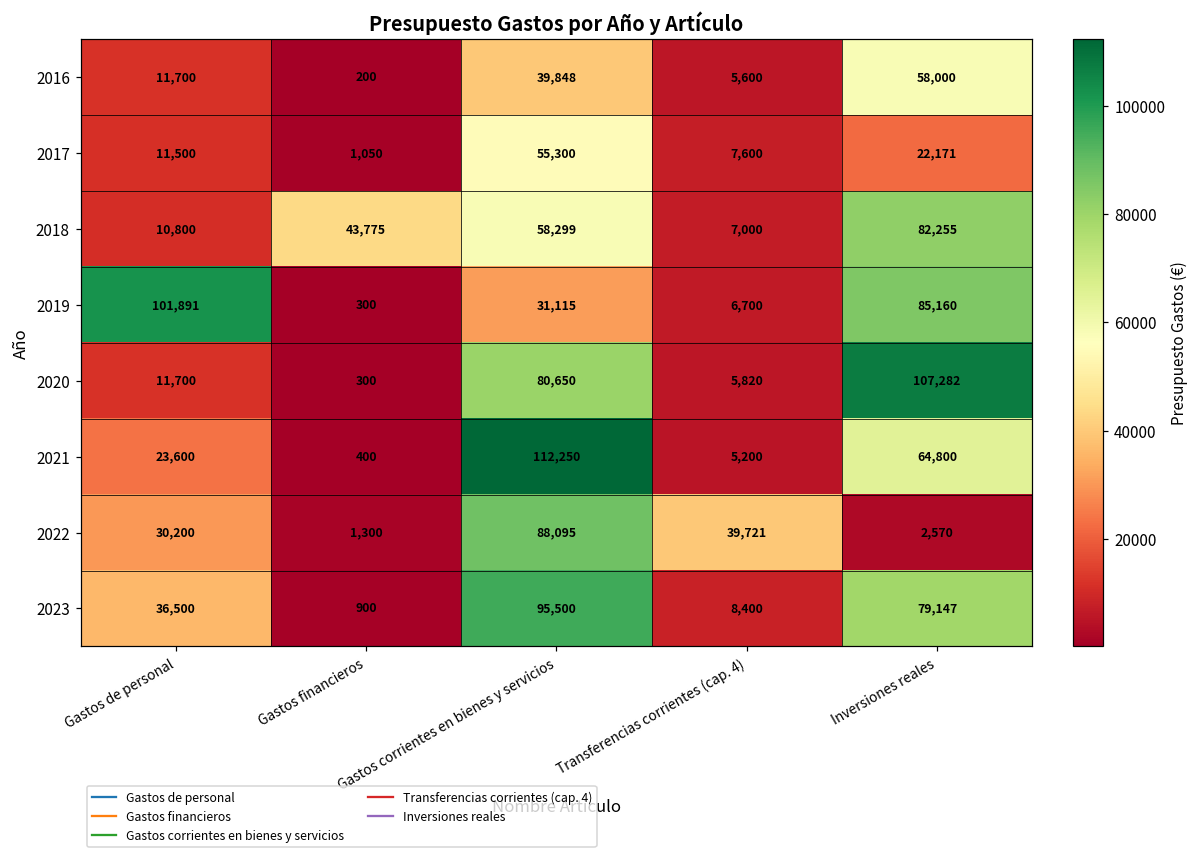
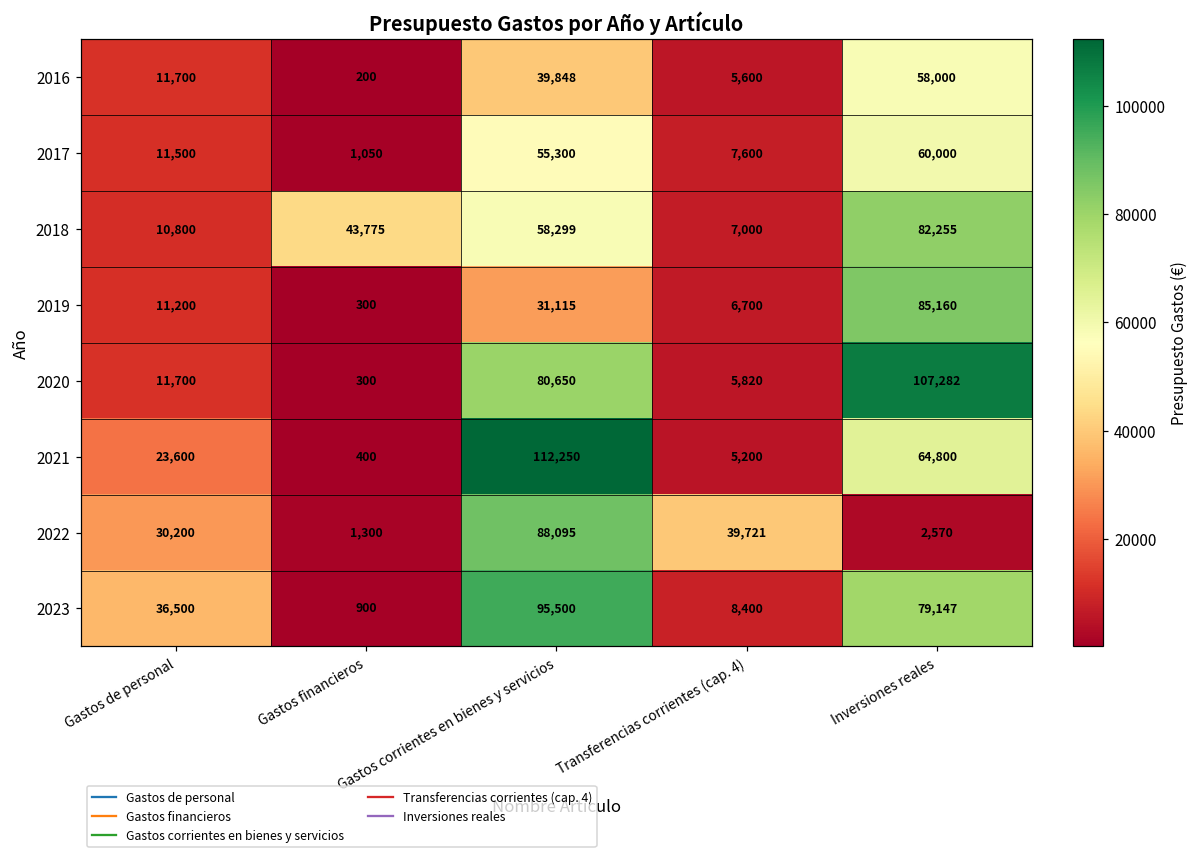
  {
    "2016": {
      "Gastos de personal": "11,700",
      "Gastos financieros": "200",
      "Gastos corrientes en bienes y servicios": "39,848",
      "Transferencias corrientes (cap. 4)": "5,600",
      "Inversiones reales": "58,000"
    },
    "2017": {
      "Gastos de personal": "11,500",
      "Gastos financieros": "1,050",
      "Gastos corrientes en bienes y servicios": "55,300",
      "Transferencias corrientes (cap. 4)": "7,600",
-     "Inversiones reales": "22,171"
+     "Inversiones reales": "60,000"
    },
    "2018": {
      "Gastos de personal": "10,800",
      "Gastos financieros": "43,775",
      "Gastos corrientes en bienes y servicios": "58,299",
      "Transferencias corrientes (cap. 4)": "7,000",
      "Inversiones reales": "82,255"
    },
    "2019": {
-     "Gastos de personal": "101,891",
+     "Gastos de personal": "11,200",
      "Gastos financieros": "300",
      "Gastos corrientes en bienes y servicios": "31,115",
      "Transferencias corrientes (cap. 4)": "6,700",
      "Inversiones reales": "85,160"
    },
    "2020": {
      "Gastos de personal": "11,700",
      "Gastos financieros": "300",
      "Gastos corrientes en bienes y servicios": "80,650",
      "Transferencias corrientes (cap. 4)": "5,820",
      "Inversiones reales": "107,282"
    },
    "2021": {
      "Gastos de personal": "23,600",
      "Gastos financieros": "400",
      "Gastos corrientes en bienes y servicios": "112,250",
      "Transferencias corrientes (cap. 4)": "5,200",
      "Inversiones reales": "64,800"
    },
    "2022": {
      "Gastos de personal": "30,200",
      "Gastos financieros": "1,300",
      "Gastos corrientes en bienes y servicios": "88,095",
      "Transferencias corrientes (cap. 4)": "39,721",
      "Inversiones reales": "2,570"
    },
    "2023": {
      "Gastos de personal": "36,500",
      "Gastos financieros": "900",
      "Gastos corrientes en bienes y servicios": "95,500",
      "Transferencias corrientes (cap. 4)": "8,400",
      "Inversiones reales": "79,147"
    }
  }
